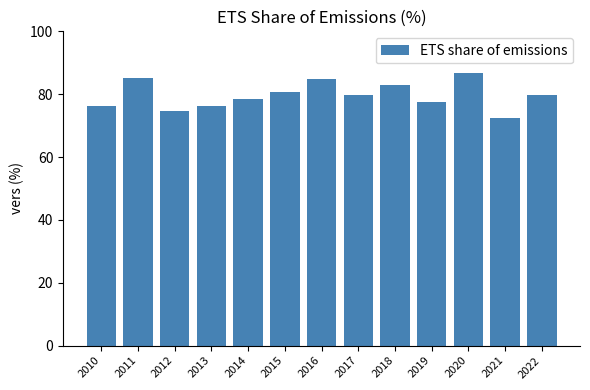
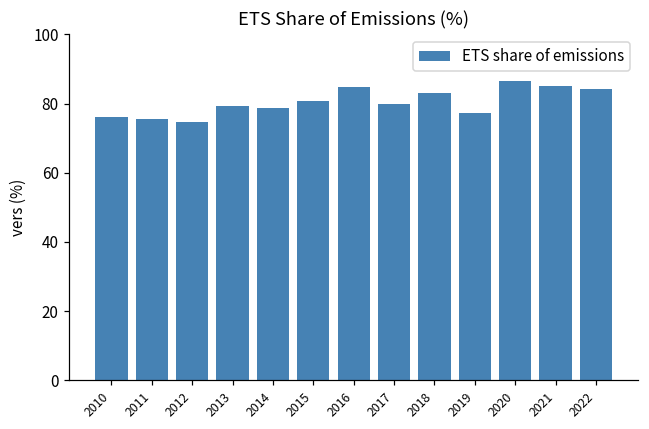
  {
    "2010": 76,
-   "2011": 85,
+   "2011": 76,
    "2012": 75,
-   "2013": 76,
+   "2013": 79,
    "2014": 79,
    "2015": 81,
    "2016": 85,
    "2017": 80,
    "2018": 83,
    "2019": 77,
    "2020": 87,
-   "2021": 72,
-   "2022": 80
+   "2021": 85,
+   "2022": 84
  }
